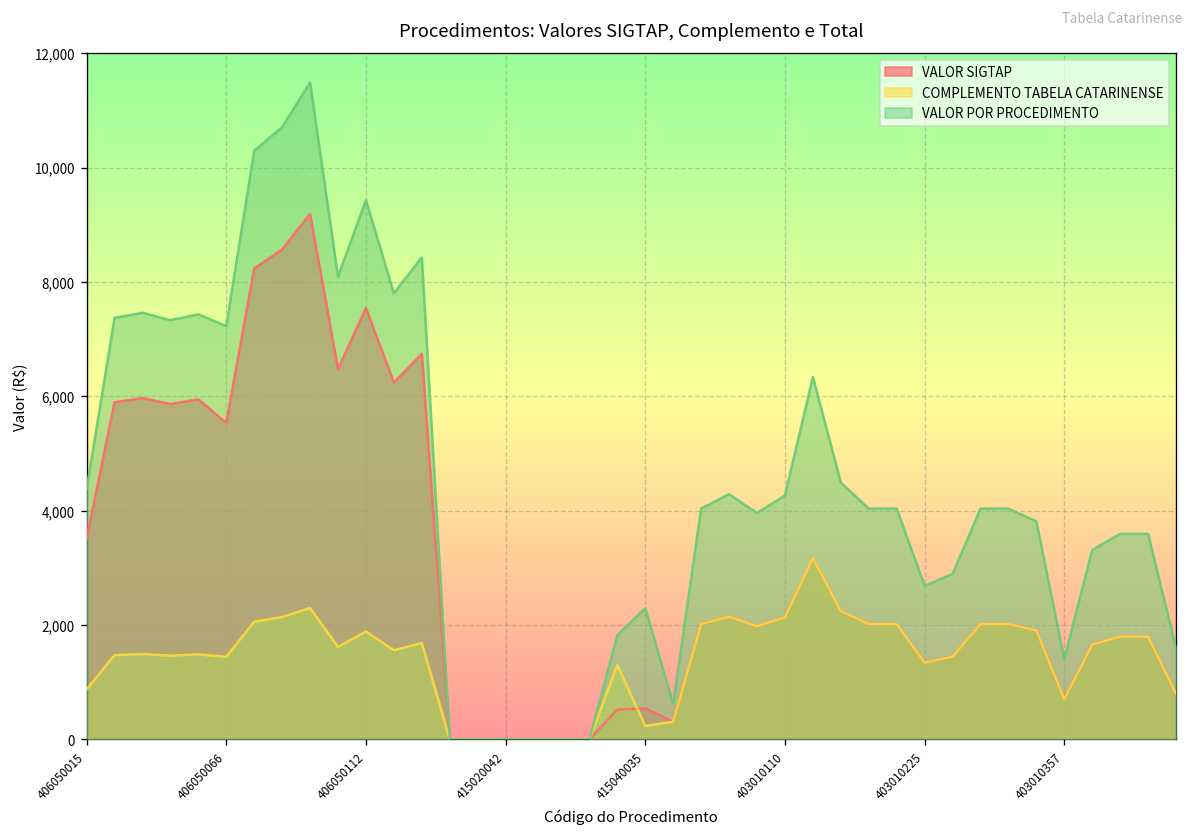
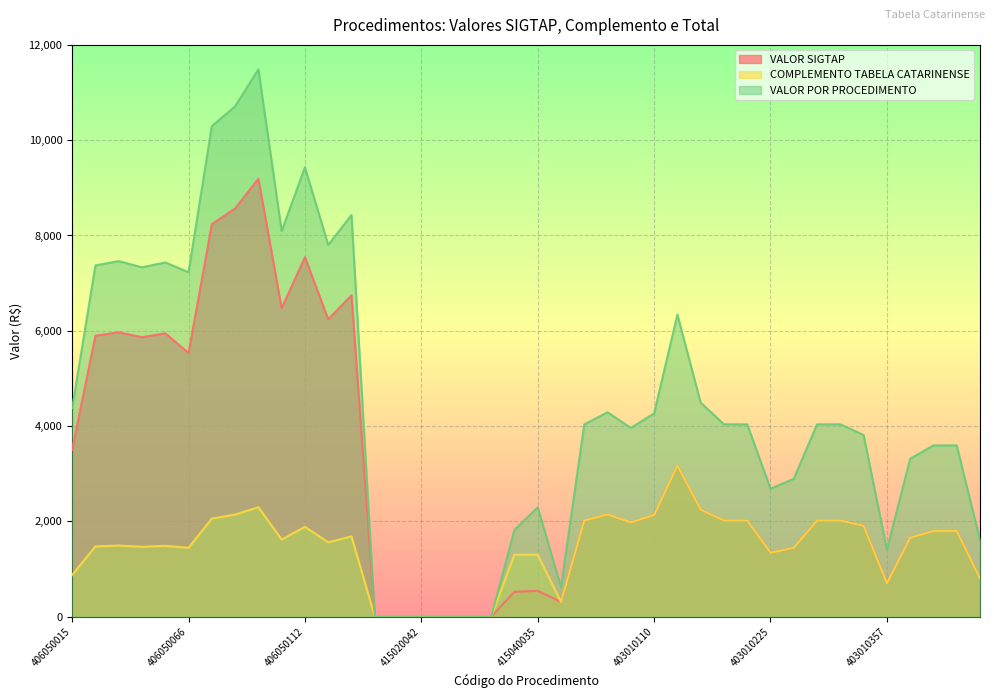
  {
    "VALOR SIGTAP": {
      "406050015": "3,500",
      "406050066": "5,500",
      "406050112": "7,500",
      "415040035": "500"
    },
    "COMPLEMENTO TABELA CATARINENSE": {
      "406050015": "900",
      "406050066": "1,400",
      "406050112": "1,900",
-     "415040035": "200"
+     "415040035": "1,300"
    },
    "VALOR POR PROCEDIMENTO": {
      "406050015": "4,400",
      "406050066": "7,200",
      "406050112": "9,400",
      "415040035": "2,300",
      "403010110": "4,300",
      "403010225": "2,700",
      "403010357": "1,400"
    }
  }
